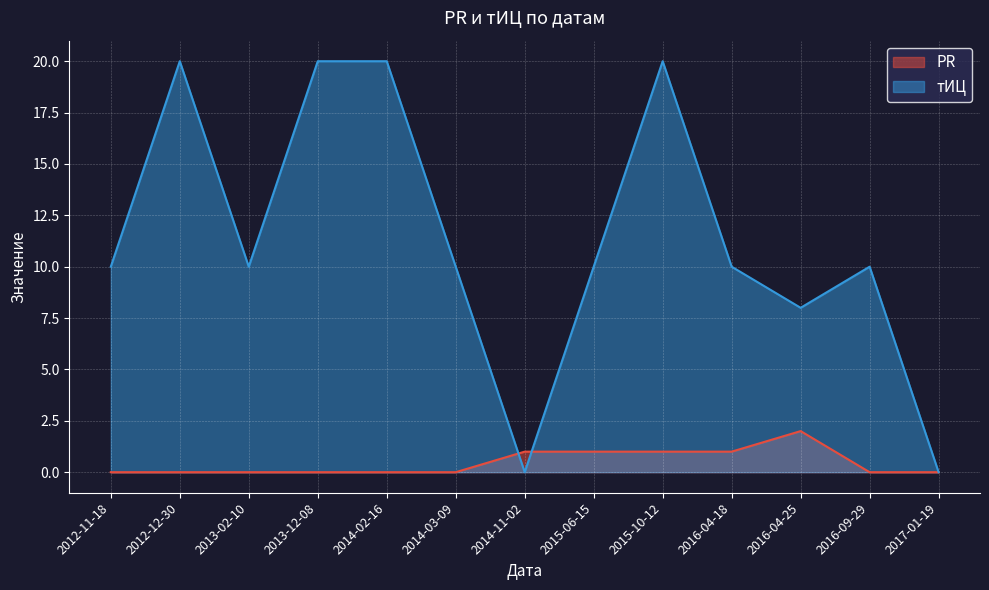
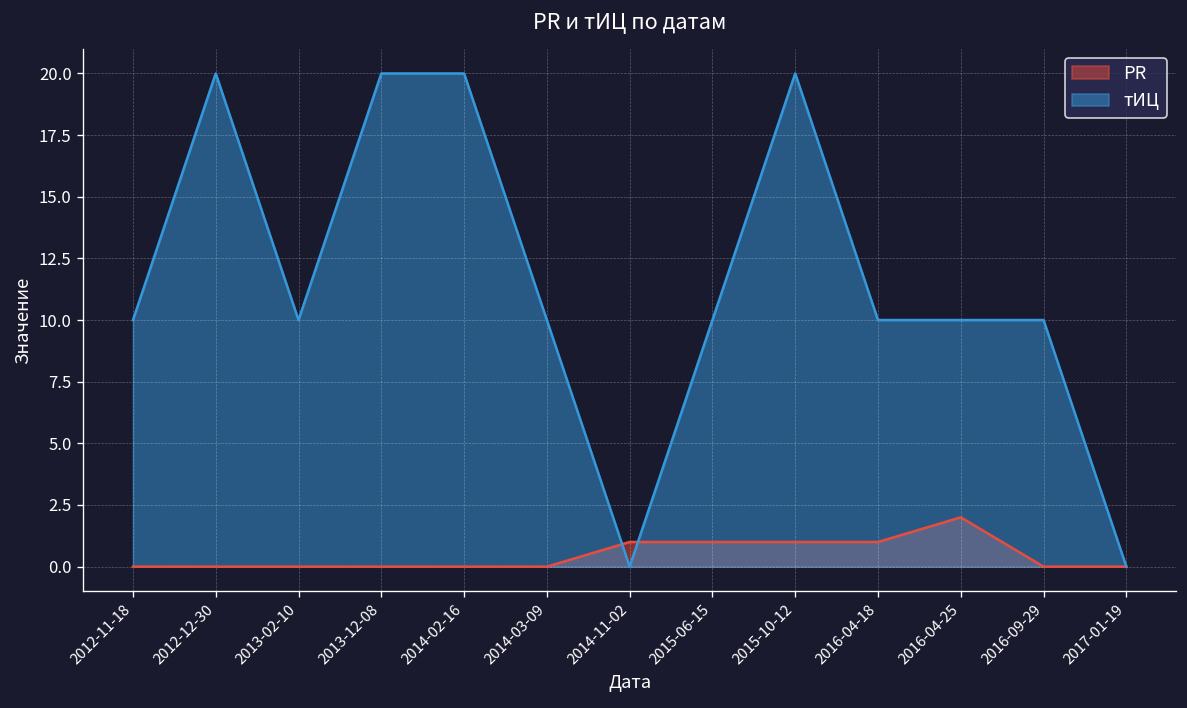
  {
    "PR": {
      "2012-11-18": 0,
      "2012-12-30": 0,
      "2013-02-10": 0,
      "2013-12-08": 0,
      "2014-02-16": 0,
      "2014-03-09": 0,
      "2014-11-02": 1,
      "2015-06-15": 1,
      "2015-10-12": 1,
      "2016-04-18": 1,
      "2016-04-25": 2,
      "2016-09-29": 0
    },
    "тИЦ": {
      "2012-11-18": 10,
      "2012-12-30": 20,
      "2013-02-10": 10,
      "2013-12-08": 20,
      "2014-02-16": 20,
      "2014-03-09": 10,
      "2014-11-02": 0,
      "2015-06-15": 10,
      "2015-10-12": 20,
      "2016-04-18": 10,
-     "2016-04-25": 8,
+     "2016-04-25": 10,
      "2016-09-29": 10
    }
  }
